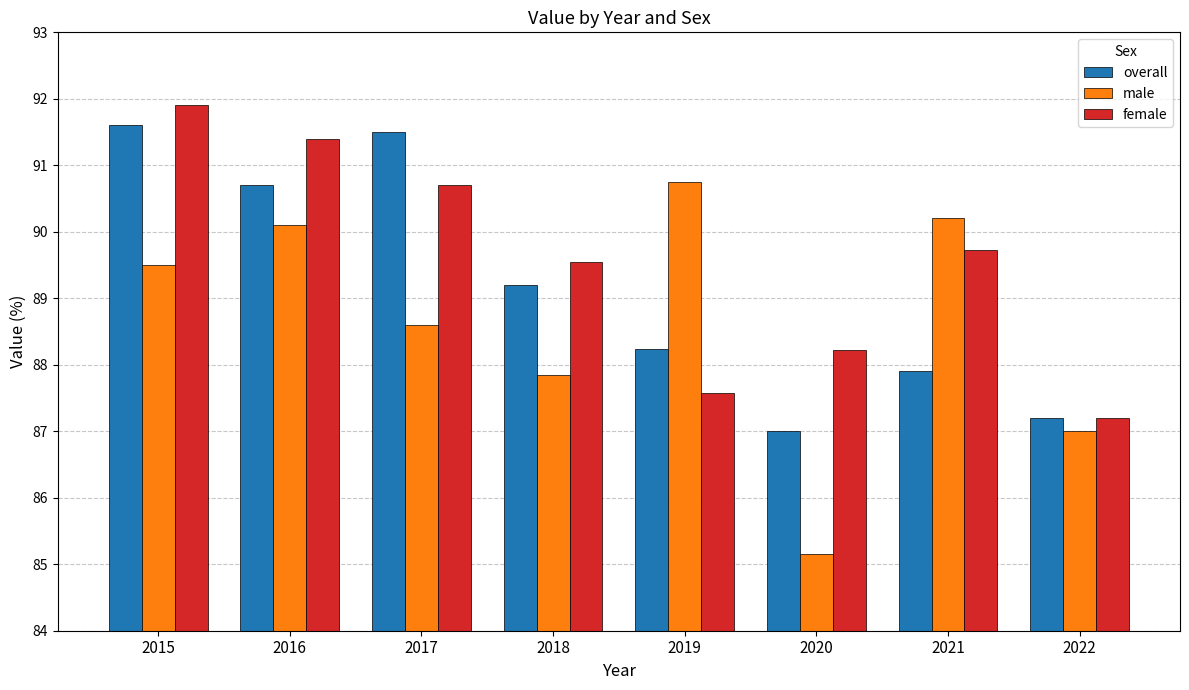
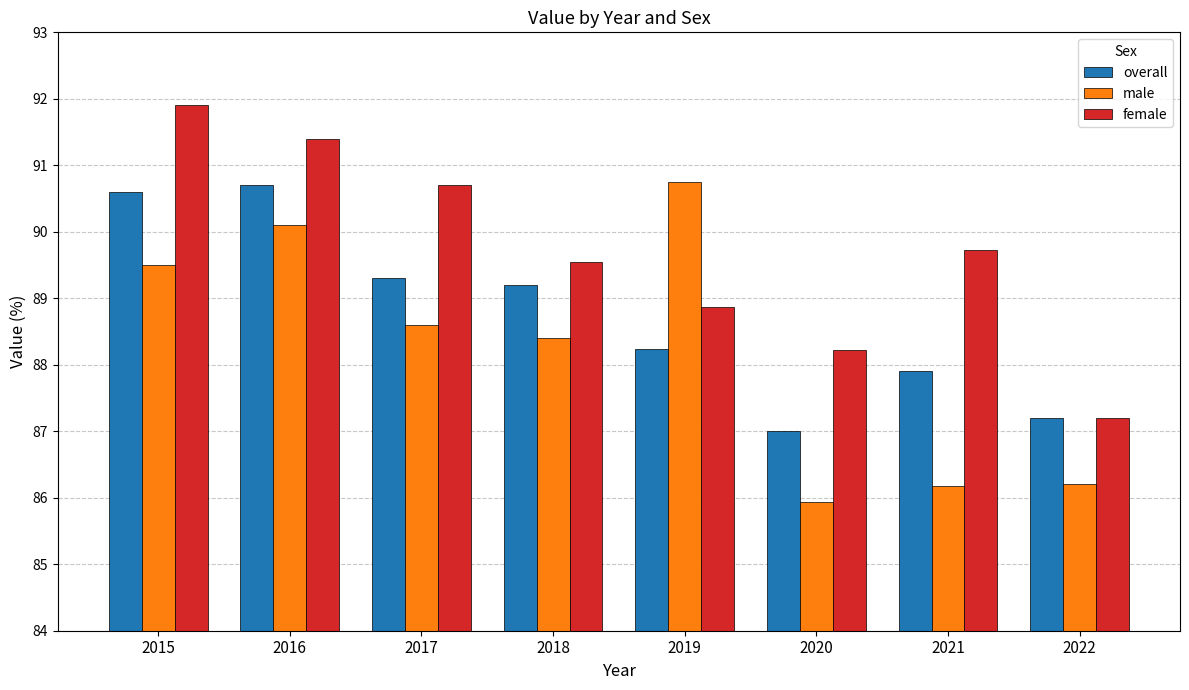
  {
    "overall": {
-     "2015": 91.6,
+     "2015": 90.6,
      "2016": 90.7,
-     "2017": 91.5,
+     "2017": 89.3,
      "2018": 89.2,
      "2019": 88.2,
      "2020": 87.0,
      "2021": 87.9,
      "2022": 87.2
    },
    "male": {
      "2015": 89.5,
      "2016": 90.1,
      "2017": 88.6,
-     "2018": 87.8,
+     "2018": 88.4,
      "2019": 90.8,
-     "2020": 85.2,
-     "2021": 90.2,
-     "2022": 87.0
+     "2020": 85.9,
+     "2021": 86.2,
+     "2022": 86.2
    },
    "female": {
      "2015": 91.9,
      "2016": 91.4,
      "2017": 90.7,
      "2018": 89.6,
-     "2019": 87.6,
+     "2019": 88.9,
      "2020": 88.2,
      "2021": 89.7,
      "2022": 87.2
    }
  }
